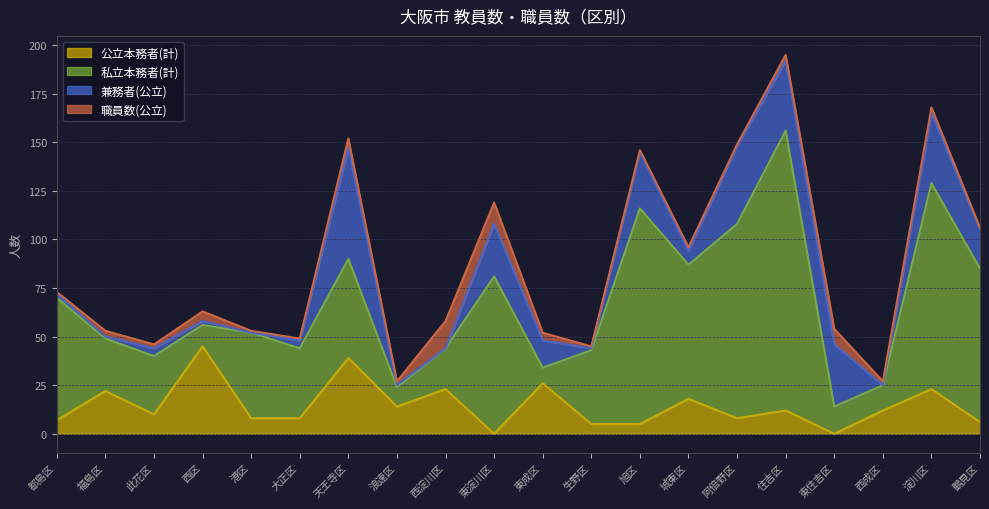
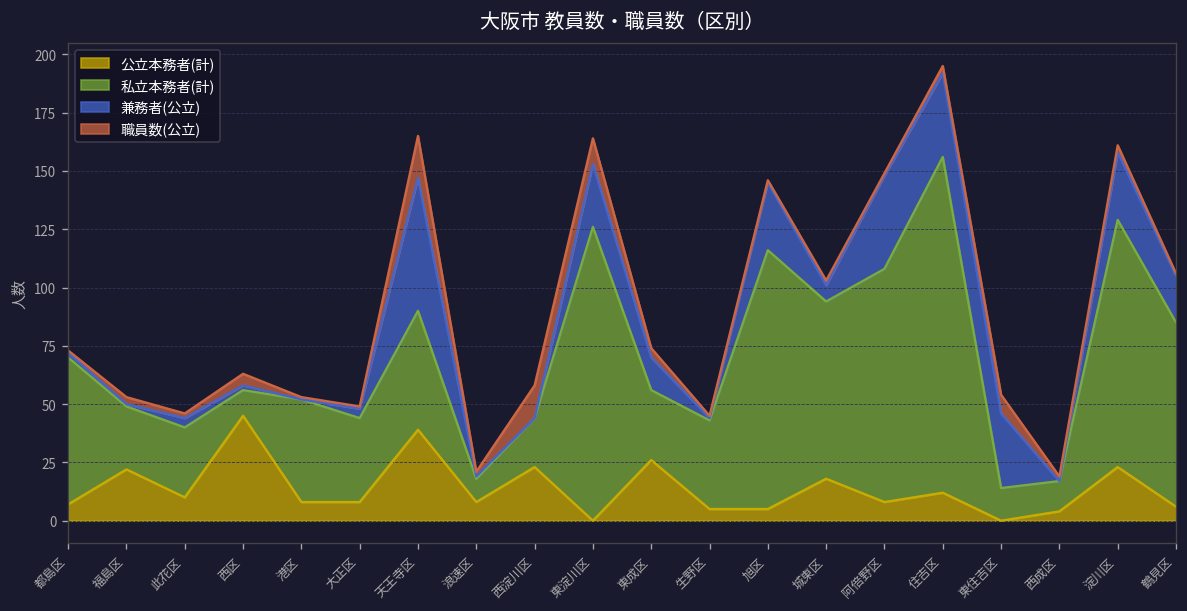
  {
    "公立本務者(計)": {
      "都島区": 7,
      "福島区": 22,
      "此花区": 10,
      "西区": 45,
      "港区": 8,
      "大正区": 8,
      "天王寺区": 39,
-     "浪速区": 14,
+     "浪速区": 8,
      "西淀川区": 23,
      "東淀川区": 0,
      "東成区": 26,
      "生野区": 5,
      "旭区": 5,
      "城東区": 18,
      "阿倍野区": 8,
      "住吉区": 12,
      "東住吉区": 0,
-     "西成区": 12,
+     "西成区": 4,
      "淀川区": 23,
      "鶴見区": 6
    },
    "私立本務者(計)": {
      "都島区": 63,
      "此花区": 30,
      "西区": 11,
      "大正区": 36,
      "天王寺区": 51,
-     "東淀川区": 81,
-     "東成区": 8,
+     "東淀川区": 126,
+     "東成区": 30,
      "旭区": 111,
-     "城東区": 69,
+     "城東区": 76,
      "阿倍野区": 100,
      "住吉区": 144,
      "東住吉区": 14,
      "淀川区": 106,
      "鶴見区": 79
    },
    "兼務者(公立)": {
      "此花区": 4,
      "西区": 2,
      "天王寺区": 57,
      "東淀川区": 27,
      "東成区": 14,
      "城東区": 7,
      "住吉区": 36,
      "東住吉区": 32,
-     "淀川区": 36
+     "淀川区": 29
    },
    "職員数(公立)": {
      "福島区": 3,
      "此花区": 2,
      "西区": 5,
-     "天王寺区": 5,
+     "天王寺区": 18,
      "浪速区": 2,
      "西淀川区": 14,
      "東淀川区": 11,
      "東成区": 4,
      "城東区": 2,
      "住吉区": 3,
      "東住吉区": 8,
      "西成区": 2,
      "淀川区": 3
    }
  }
